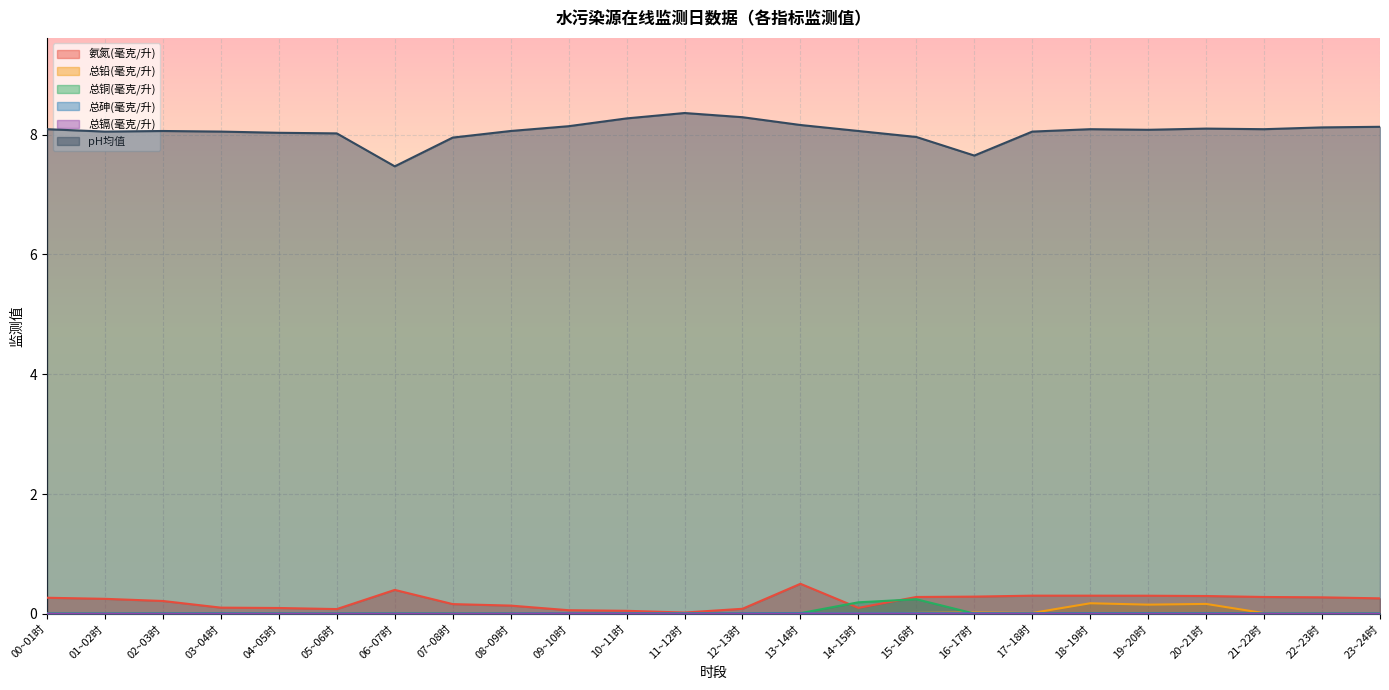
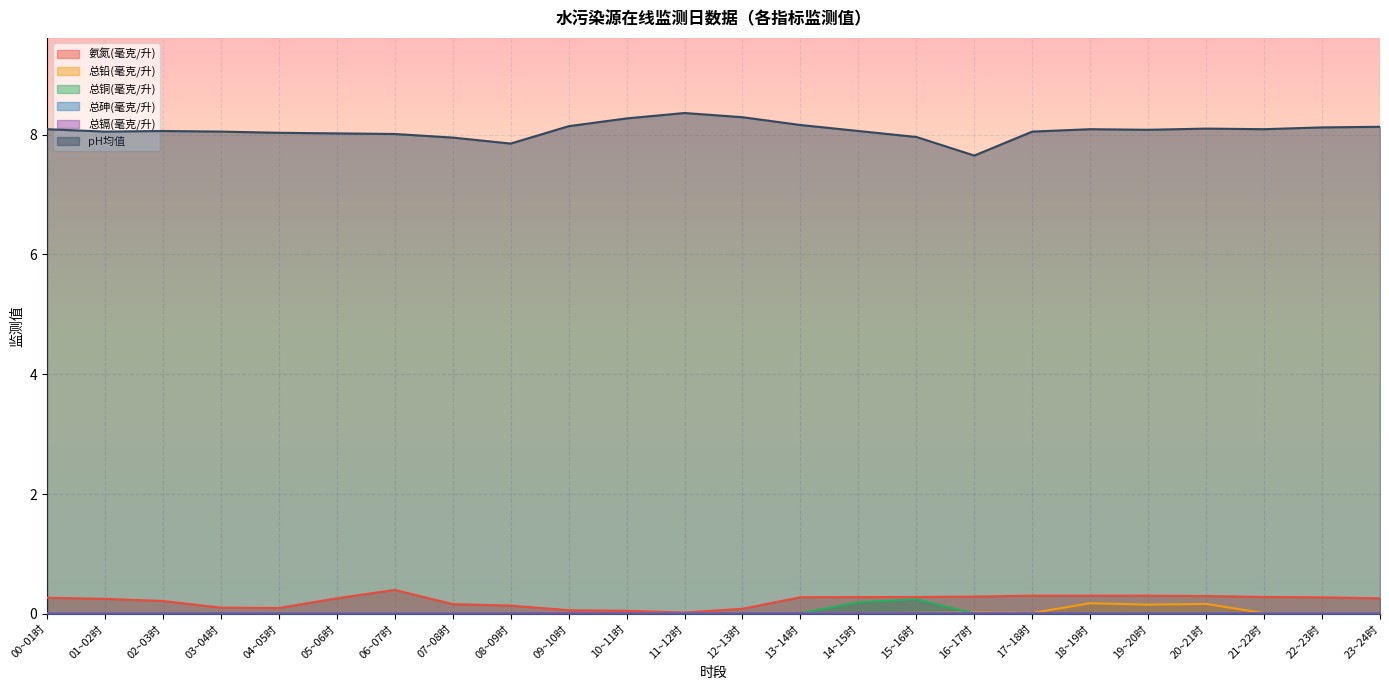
  {
    "氨氮(毫克/升)": {
      "00~01时": 0.3,
      "01~02时": 0.3,
      "02~03时": 0.2,
      "03~04时": 0.1,
      "04~05时": 0.1,
-     "05~06时": 0.1,
+     "05~06时": 0.3,
      "06~07时": 0.4,
      "07~08时": 0.2,
      "08~09时": 0.1,
      "09~10时": 0.1,
      "12~13时": 0.1,
-     "13~14时": 0.5,
-     "14~15时": 0.1,
+     "13~14时": 0.3,
+     "14~15时": 0.3,
      "16~17时": 0.3,
      "17~18时": 0.3,
      "18~19时": 0.3,
      "19~20时": 0.3,
      "20~21时": 0.3,
      "21~22时": 0.3,
      "22~23时": 0.3,
      "23~24时": 0.3
    },
    "总铅(毫克/升)": {
      "18~19时": 0.2,
      "19~20时": 0.2,
      "20~21时": 0.2
    },
    "总铜(毫克/升)": {
      "14~15时": 0.2
    },
    "pH均值": {
      "00~01时": 8.1,
      "02~03时": 8.1,
      "03~04时": 8.1,
      "04~05时": 8.0,
      "05~06时": 8.0,
-     "06~07时": 7.5,
+     "06~07时": 8.0,
      "07~08时": 8.0,
-     "08~09时": 8.1,
+     "08~09时": 7.9,
      "09~10时": 8.1,
      "10~11时": 8.3,
      "11~12时": 8.4,
      "12~13时": 8.3,
      "13~14时": 8.2,
      "14~15时": 8.1,
      "15~16时": 8.0,
      "16~17时": 7.7,
      "17~18时": 8.1,
      "18~19时": 8.1,
      "19~20时": 8.1,
      "20~21时": 8.1,
      "21~22时": 8.1,
      "22~23时": 8.1,
      "23~24时": 8.1
    }
  }
